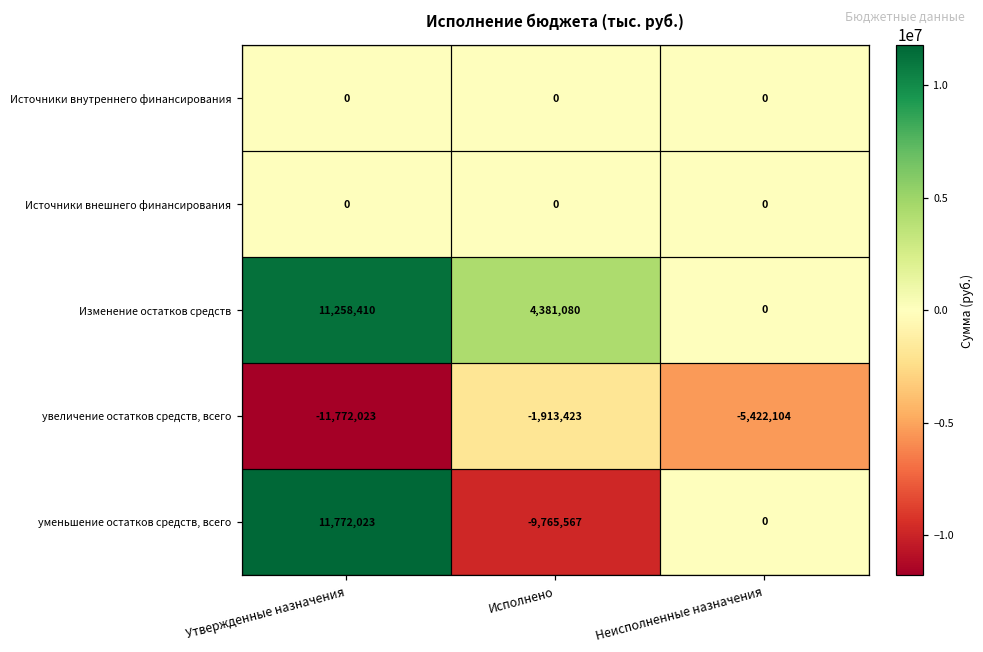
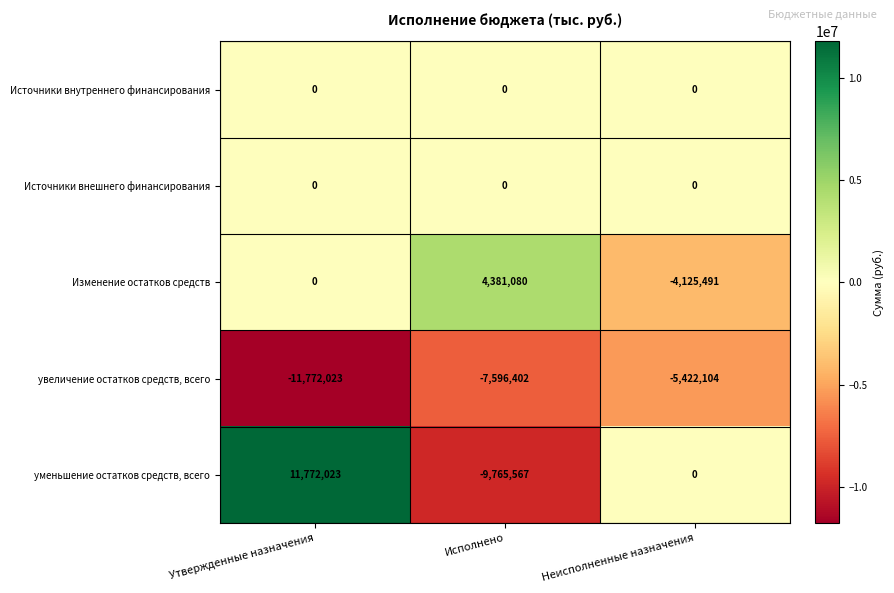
  {
    "Источники внутреннего финансирования": {
      "Утвержденные назначения": "0",
      "Исполнено": "0",
      "Неисполненные назначения": "0"
    },
    "Источники внешнего финансирования": {
      "Утвержденные назначения": "0",
      "Исполнено": "0",
      "Неисполненные назначения": "0"
    },
    "Изменение остатков средств": {
-     "Утвержденные назначения": "11,258,410",
+     "Утвержденные назначения": "0",
      "Исполнено": "4,381,080",
-     "Неисполненные назначения": "0"
+     "Неисполненные назначения": "-4,125,491"
    },
    "увеличение остатков средств, всего": {
      "Утвержденные назначения": "-11,772,023",
-     "Исполнено": "-1,913,423",
+     "Исполнено": "-7,596,402",
      "Неисполненные назначения": "-5,422,104"
    },
    "уменьшение остатков средств, всего": {
      "Утвержденные назначения": "11,772,023",
      "Исполнено": "-9,765,567",
      "Неисполненные назначения": "0"
    }
  }
